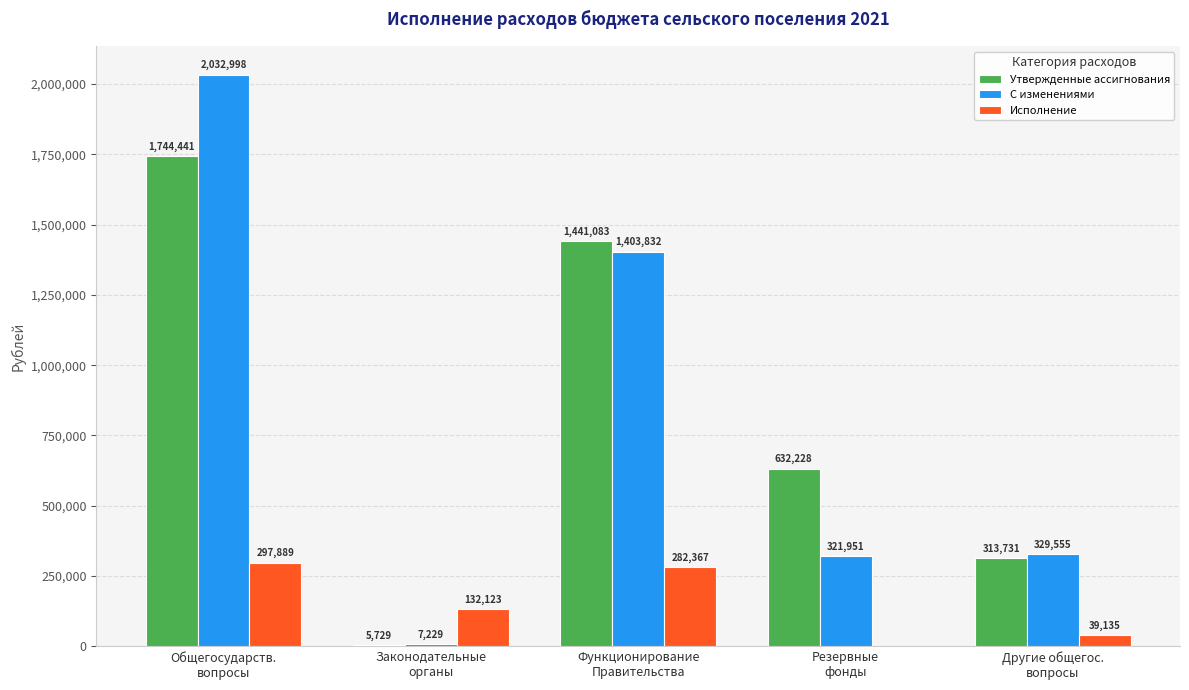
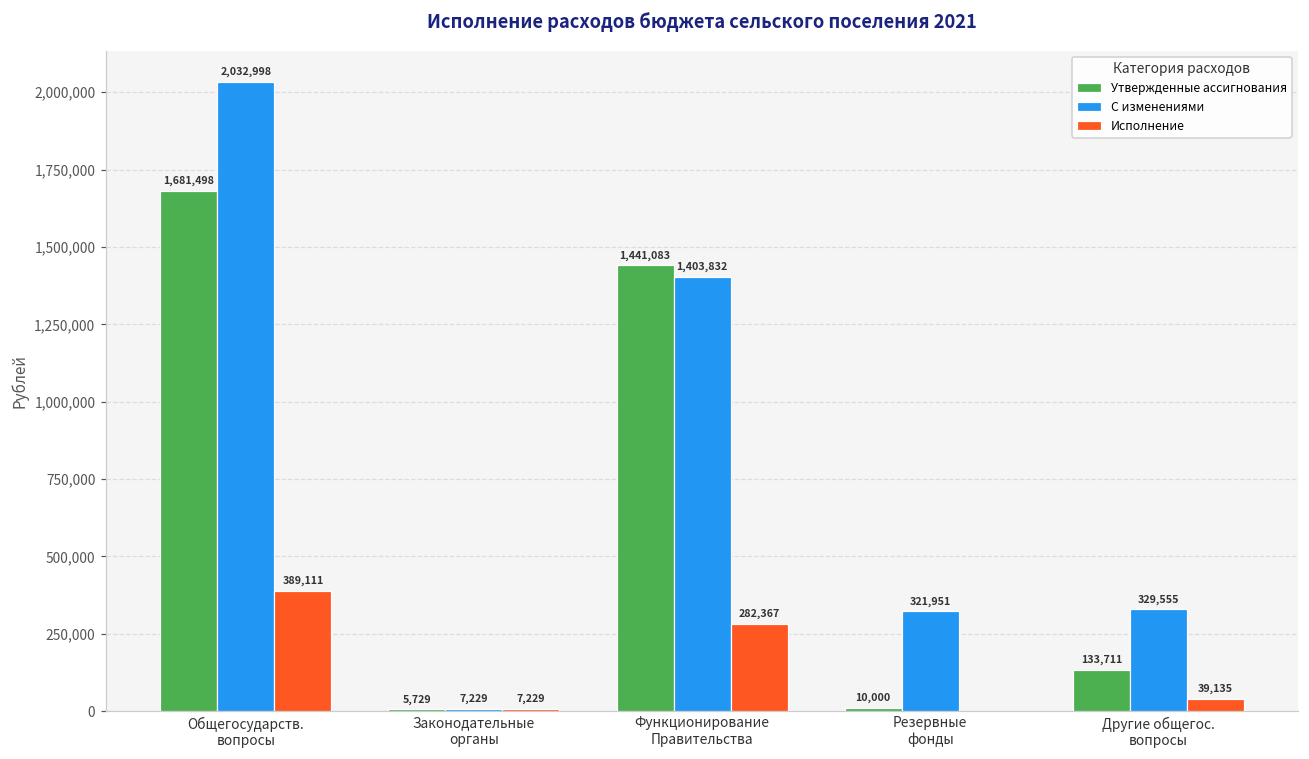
  {
    "Утвержденные ассигнования": {
-     "Общегосударств. вопросы": "1,744,441",
+     "Общегосударств. вопросы": "1,681,498",
      "Законодательные органы": "5,729",
      "Функционирование Правительства": "1,441,083",
-     "Резервные фонды": "632,228",
-     "Другие общегос. вопросы": "313,731"
+     "Резервные фонды": "10,000",
+     "Другие общегос. вопросы": "133,711"
    },
    "С изменениями": {
      "Общегосударств. вопросы": "2,032,998",
      "Законодательные органы": "7,229",
      "Функционирование Правительства": "1,403,832",
      "Резервные фонды": "321,951",
      "Другие общегос. вопросы": "329,555"
    },
    "Исполнение": {
-     "Общегосударств. вопросы": "297,889",
-     "Законодательные органы": "132,123",
+     "Общегосударств. вопросы": "389,111",
+     "Законодательные органы": "7,229",
      "Функционирование Правительства": "282,367",
      "Другие общегос. вопросы": "39,135"
    }
  }
